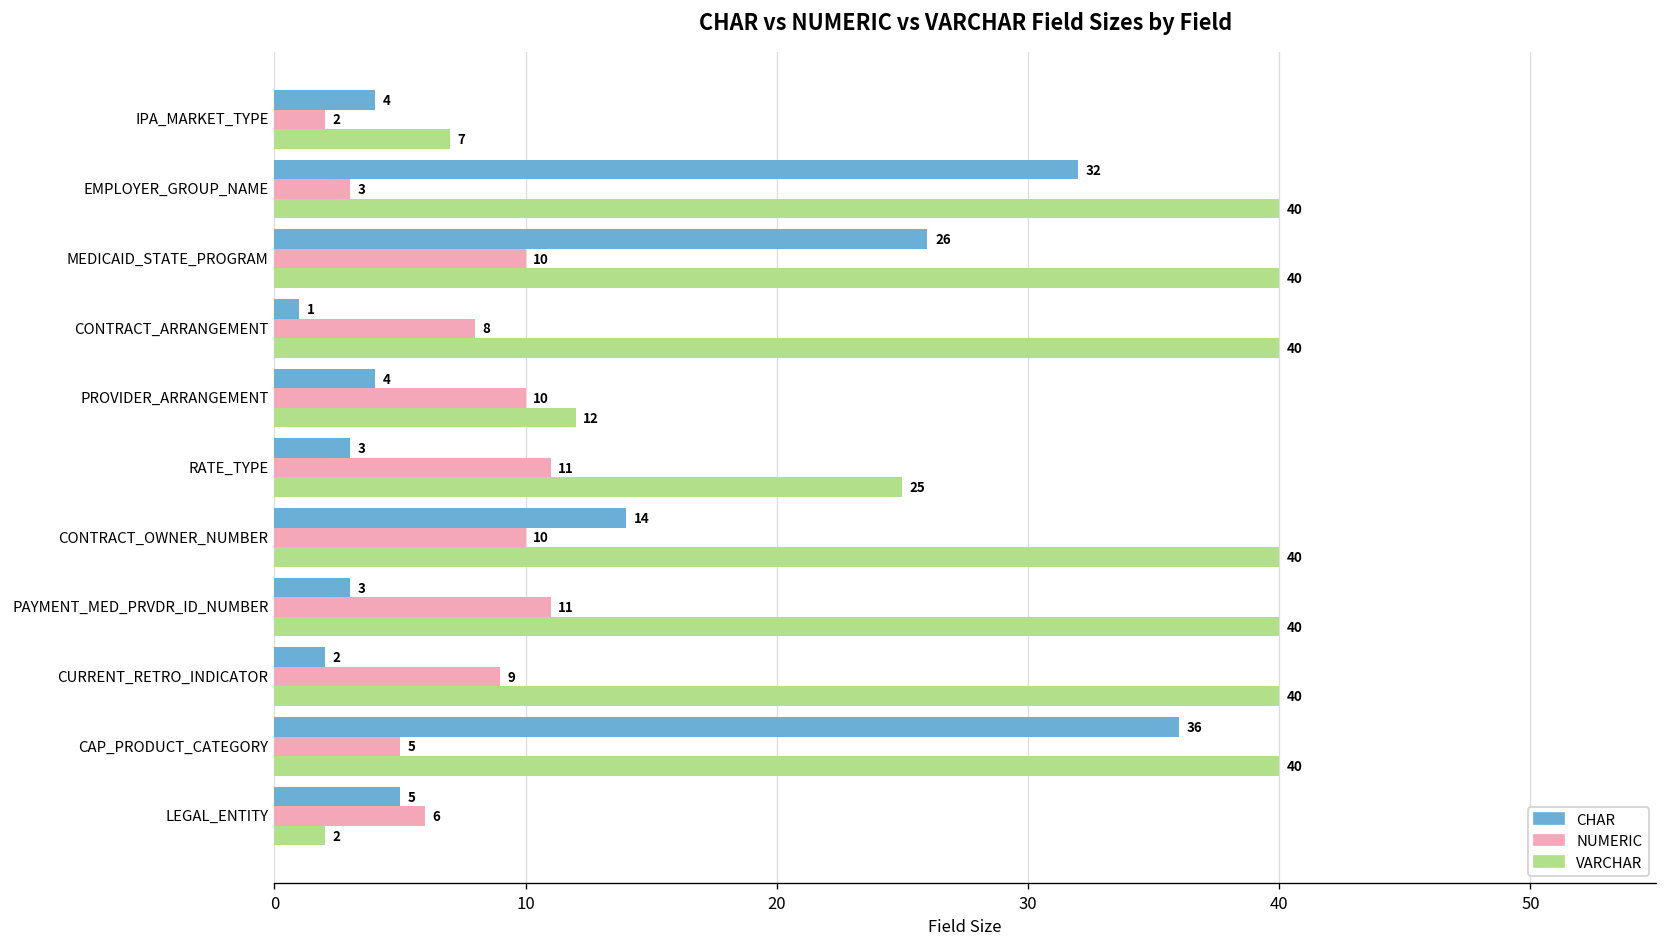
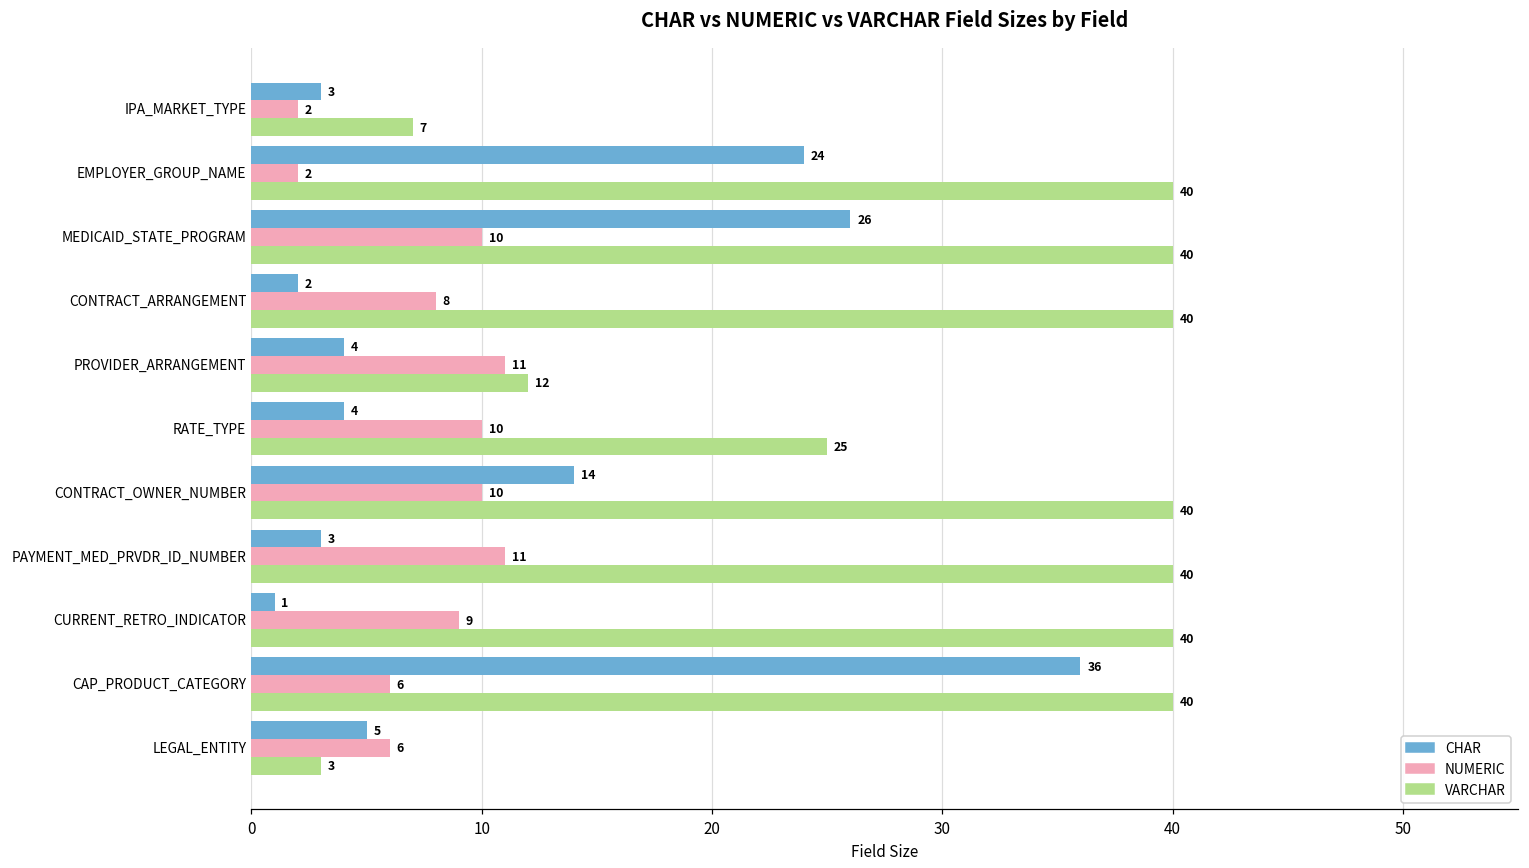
  {
    "CHAR": {
-     "IPA_MARKET_TYPE": 4,
-     "EMPLOYER_GROUP_NAME": 32,
+     "IPA_MARKET_TYPE": 3,
+     "EMPLOYER_GROUP_NAME": 24,
      "MEDICAID_STATE_PROGRAM": 26,
-     "CONTRACT_ARRANGEMENT": 1,
+     "CONTRACT_ARRANGEMENT": 2,
      "PROVIDER_ARRANGEMENT": 4,
-     "RATE_TYPE": 3,
+     "RATE_TYPE": 4,
      "CONTRACT_OWNER_NUMBER": 14,
      "PAYMENT_MED_PRVDR_ID_NUMBER": 3,
-     "CURRENT_RETRO_INDICATOR": 2,
+     "CURRENT_RETRO_INDICATOR": 1,
      "CAP_PRODUCT_CATEGORY": 36,
      "LEGAL_ENTITY": 5
    },
    "NUMERIC": {
      "IPA_MARKET_TYPE": 2,
-     "EMPLOYER_GROUP_NAME": 3,
+     "EMPLOYER_GROUP_NAME": 2,
      "MEDICAID_STATE_PROGRAM": 10,
      "CONTRACT_ARRANGEMENT": 8,
-     "PROVIDER_ARRANGEMENT": 10,
-     "RATE_TYPE": 11,
+     "PROVIDER_ARRANGEMENT": 11,
+     "RATE_TYPE": 10,
      "CONTRACT_OWNER_NUMBER": 10,
      "PAYMENT_MED_PRVDR_ID_NUMBER": 11,
      "CURRENT_RETRO_INDICATOR": 9,
-     "CAP_PRODUCT_CATEGORY": 5,
+     "CAP_PRODUCT_CATEGORY": 6,
      "LEGAL_ENTITY": 6
    },
    "VARCHAR": {
      "IPA_MARKET_TYPE": 7,
      "EMPLOYER_GROUP_NAME": 40,
      "MEDICAID_STATE_PROGRAM": 40,
      "CONTRACT_ARRANGEMENT": 40,
      "PROVIDER_ARRANGEMENT": 12,
      "RATE_TYPE": 25,
      "CONTRACT_OWNER_NUMBER": 40,
      "PAYMENT_MED_PRVDR_ID_NUMBER": 40,
      "CURRENT_RETRO_INDICATOR": 40,
      "CAP_PRODUCT_CATEGORY": 40,
-     "LEGAL_ENTITY": 2
+     "LEGAL_ENTITY": 3
    }
  }
